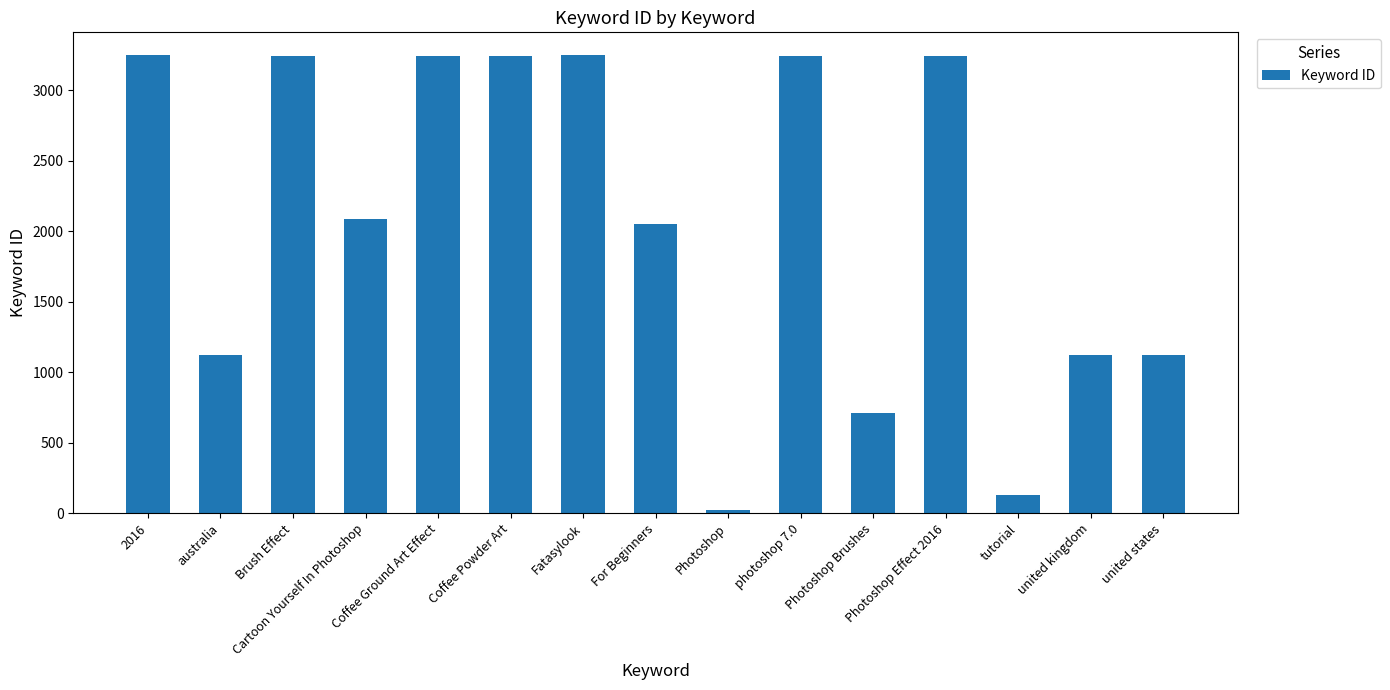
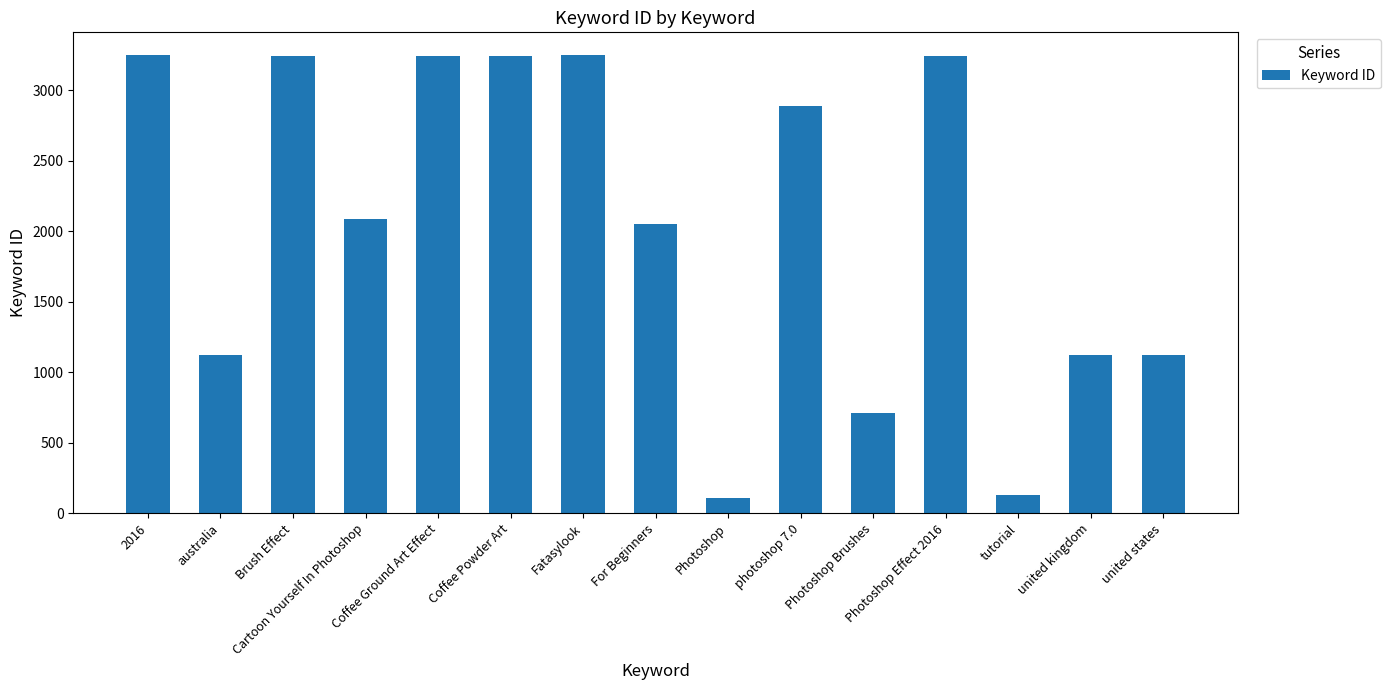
  {
    "2016": 3250,
    "australia": 1120,
    "Brush Effect": 3250,
    "Cartoon Yourself In Photoshop": 2090,
    "Coffee Ground Art Effect": 3240,
    "Coffee Powder Art": 3240,
    "Fatasylook": 3250,
    "For Beginners": 2050,
-   "Photoshop": 20,
-   "photoshop 7.0": 3240,
+   "Photoshop": 110,
+   "photoshop 7.0": 2890,
    "Photoshop Brushes": 710,
    "Photoshop Effect 2016": 3250,
    "tutorial": 130,
    "united kingdom": 1120,
    "united states": 1120
  }
